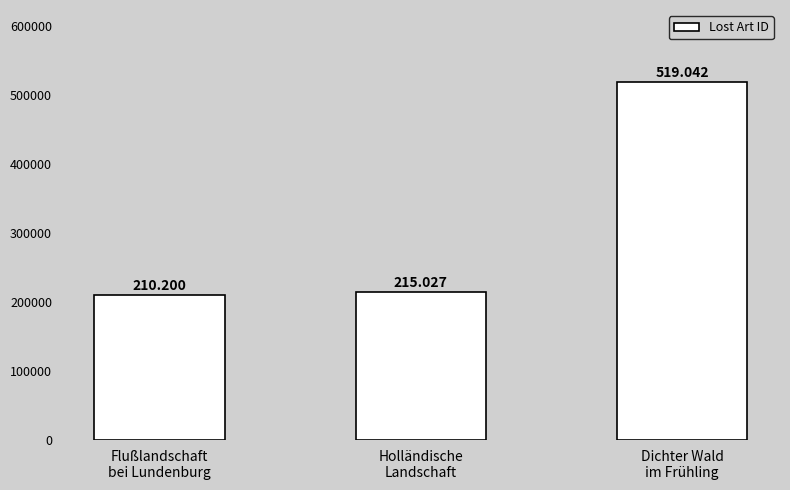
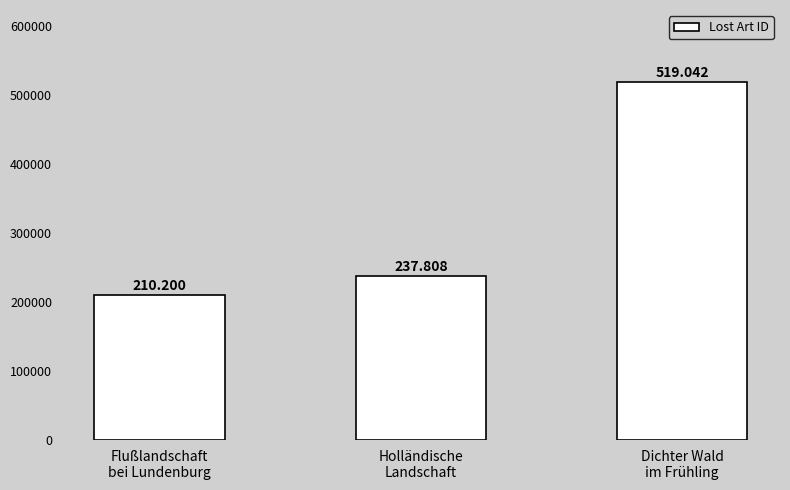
  {
-   "Holländische Landschaft": 215.027
+   "Holländische Landschaft": 237.808
  }
